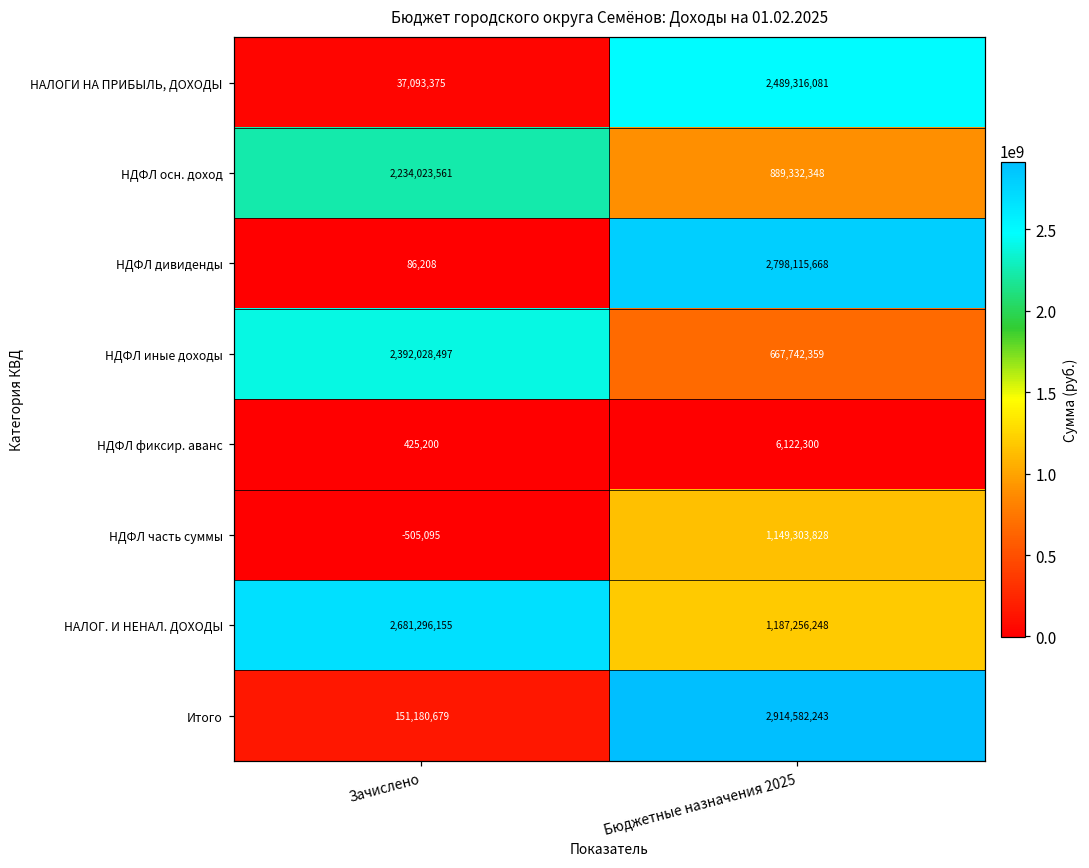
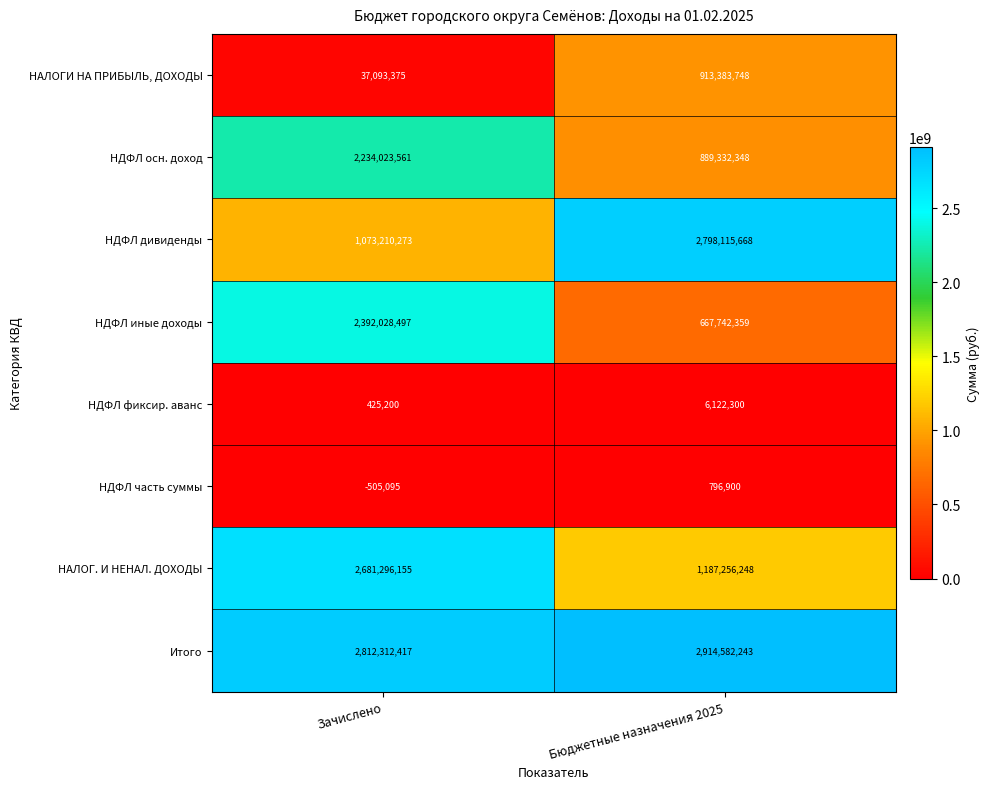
  {
    "НАЛОГИ НА ПРИБЫЛЬ, ДОХОДЫ": {
      "Зачислено": "37,093,375",
-     "Бюджетные назначения 2025": "2,489,316,081"
+     "Бюджетные назначения 2025": "913,383,748"
    },
    "НДФЛ осн. доход": {
      "Зачислено": "2,234,023,561",
      "Бюджетные назначения 2025": "889,332,348"
    },
    "НДФЛ дивиденды": {
-     "Зачислено": "86,208",
+     "Зачислено": "1,073,210,273",
      "Бюджетные назначения 2025": "2,798,115,668"
    },
    "НДФЛ иные доходы": {
      "Зачислено": "2,392,028,497",
      "Бюджетные назначения 2025": "667,742,359"
    },
    "НДФЛ фиксир. аванс": {
      "Зачислено": "425,200",
      "Бюджетные назначения 2025": "6,122,300"
    },
    "НДФЛ часть суммы": {
      "Зачислено": "-505,095",
-     "Бюджетные назначения 2025": "1,149,303,828"
+     "Бюджетные назначения 2025": "796,900"
    },
    "НАЛОГ. И НЕНАЛ. ДОХОДЫ": {
      "Зачислено": "2,681,296,155",
      "Бюджетные назначения 2025": "1,187,256,248"
    },
    "Итого": {
-     "Зачислено": "151,180,679",
+     "Зачислено": "2,812,312,417",
      "Бюджетные назначения 2025": "2,914,582,243"
    }
  }
